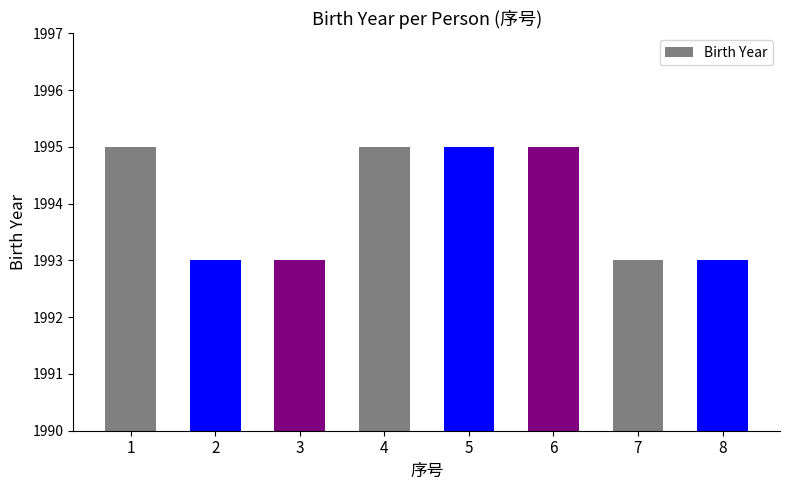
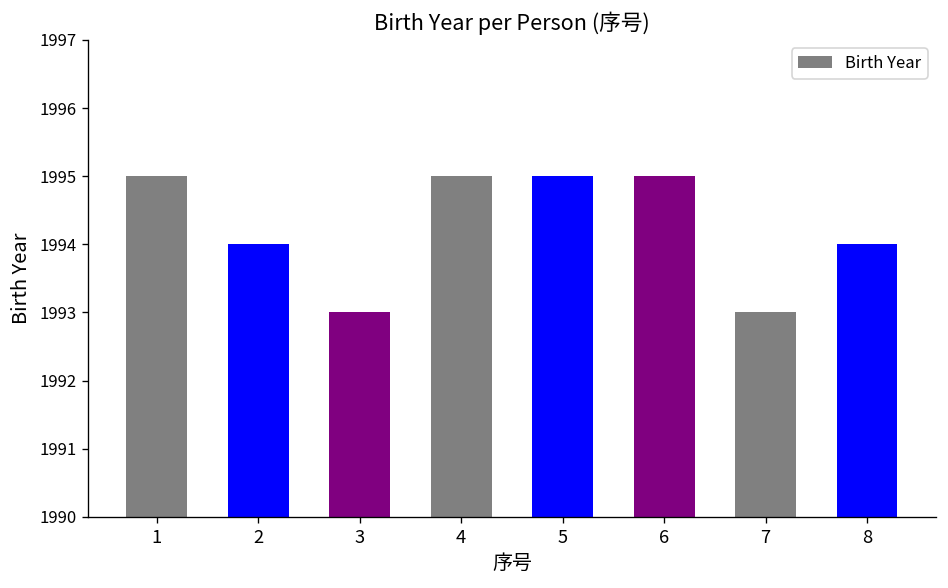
  {
    "1": 1995,
-   "2": 1993,
+   "2": 1994,
    "3": 1993,
    "4": 1995,
    "5": 1995,
    "6": 1995,
    "7": 1993,
-   "8": 1993
+   "8": 1994
  }
